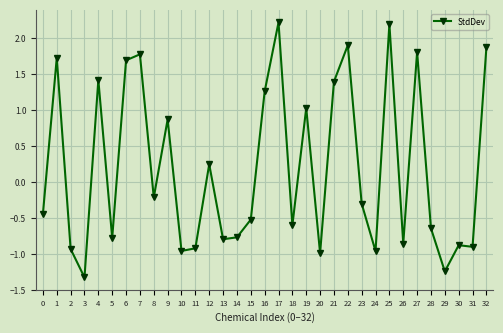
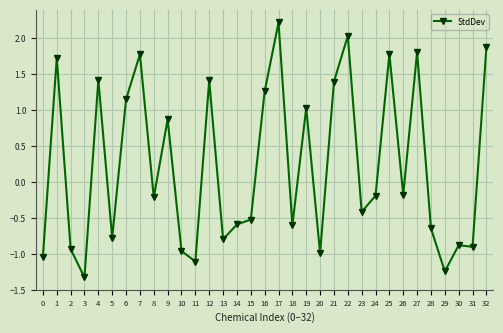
  {
-   "0": -0.4,
+   "0": -1.0,
    "1": 1.7,
    "2": -0.9,
    "3": -1.3,
    "4": 1.4,
    "5": -0.8,
-   "6": 1.7,
+   "6": 1.1,
    "7": 1.8,
    "8": -0.2,
    "9": 0.9,
    "10": -1.0,
-   "11": -0.9,
-   "12": 0.2,
+   "11": -1.1,
+   "12": 1.4,
    "13": -0.8,
-   "14": -0.8,
+   "14": -0.6,
    "15": -0.5,
    "16": 1.3,
    "17": 2.2,
    "18": -0.6,
    "19": 1.0,
    "20": -1.0,
    "21": 1.4,
-   "22": 1.9,
-   "23": -0.3,
-   "24": -1.0,
-   "25": 2.2,
-   "26": -0.9,
+   "22": 2.0,
+   "23": -0.4,
+   "24": -0.2,
+   "25": 1.8,
+   "26": -0.2,
    "27": 1.8,
    "28": -0.6,
    "29": -1.2,
    "30": -0.9,
    "31": -0.9,
    "32": 1.9
  }
